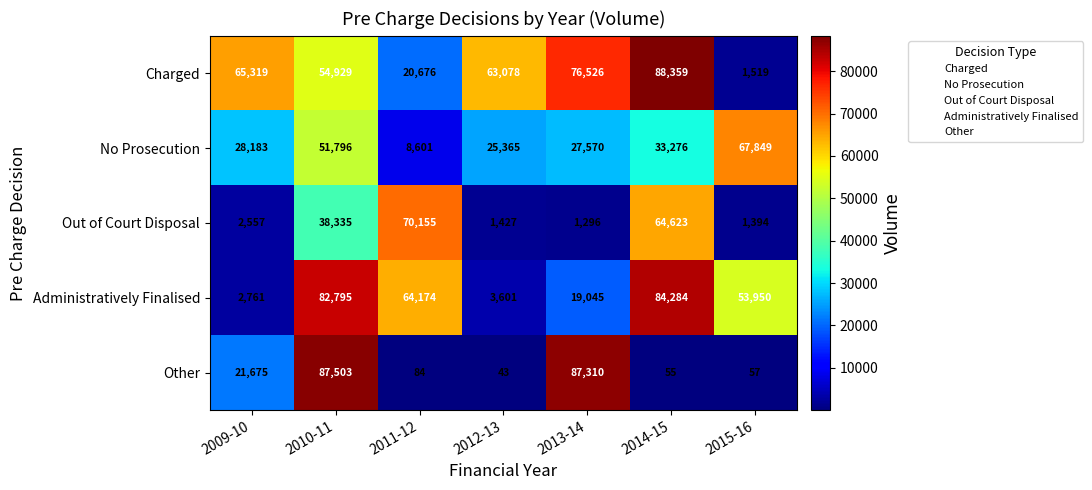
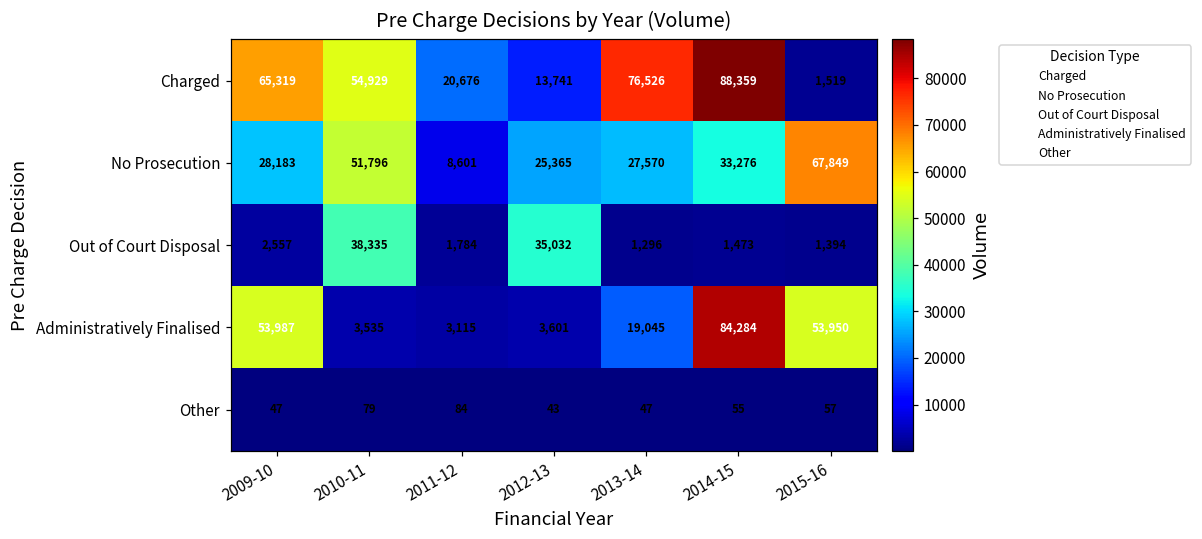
  {
    "Charged": {
      "2009-10": "65,319",
      "2010-11": "54,929",
      "2011-12": "20,676",
-     "2012-13": "63,078",
+     "2012-13": "13,741",
      "2013-14": "76,526",
      "2014-15": "88,359",
      "2015-16": "1,519"
    },
    "No Prosecution": {
      "2009-10": "28,183",
      "2010-11": "51,796",
      "2011-12": "8,601",
      "2012-13": "25,365",
      "2013-14": "27,570",
      "2014-15": "33,276",
      "2015-16": "67,849"
    },
    "Out of Court Disposal": {
      "2009-10": "2,557",
      "2010-11": "38,335",
-     "2011-12": "70,155",
-     "2012-13": "1,427",
+     "2011-12": "1,784",
+     "2012-13": "35,032",
      "2013-14": "1,296",
-     "2014-15": "64,623",
+     "2014-15": "1,473",
      "2015-16": "1,394"
    },
    "Administratively Finalised": {
-     "2009-10": "2,761",
-     "2010-11": "82,795",
-     "2011-12": "64,174",
+     "2009-10": "53,987",
+     "2010-11": "3,535",
+     "2011-12": "3,115",
      "2012-13": "3,601",
      "2013-14": "19,045",
      "2014-15": "84,284",
      "2015-16": "53,950"
    },
    "Other": {
-     "2009-10": "21,675",
-     "2010-11": "87,503",
+     "2009-10": "47",
+     "2010-11": "79",
      "2011-12": "84",
      "2012-13": "43",
-     "2013-14": "87,310",
+     "2013-14": "47",
      "2014-15": "55",
      "2015-16": "57"
    }
  }
